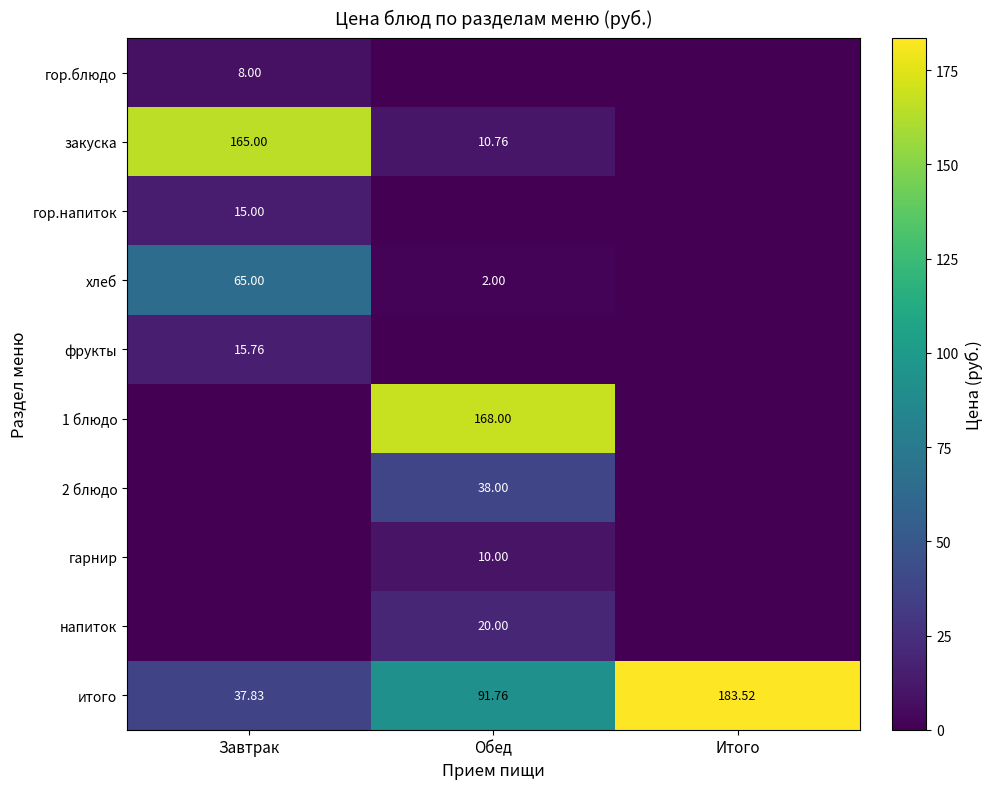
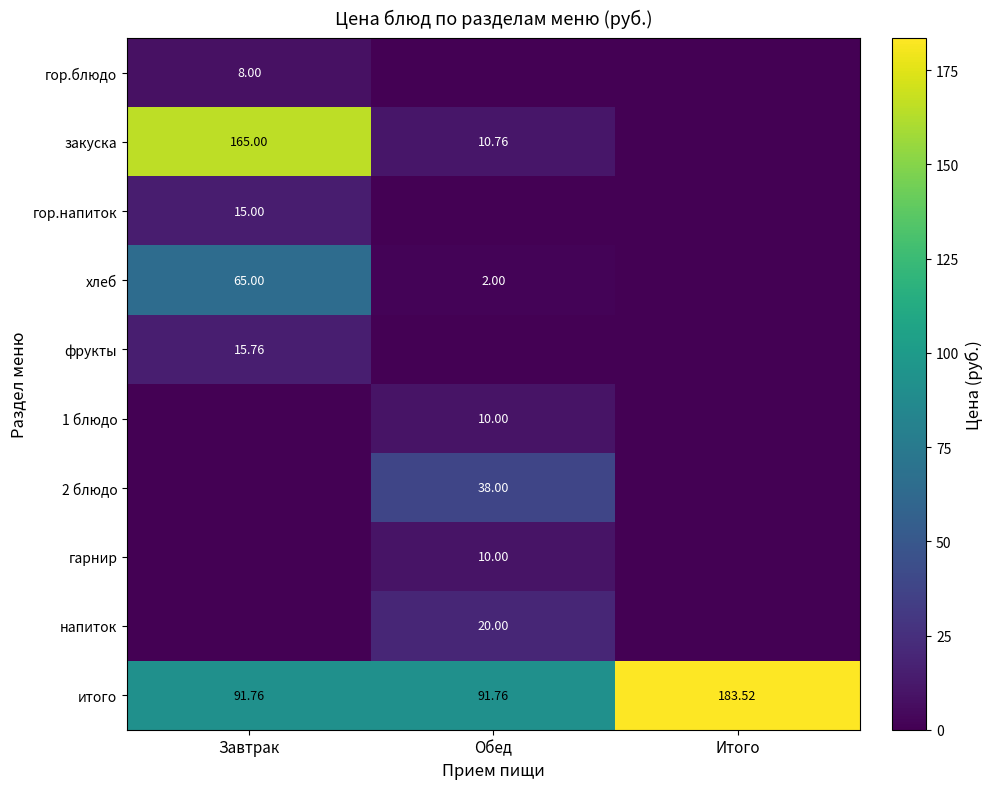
  {
    "гор.блюдо": {
      "Завтрак": 8.00
    },
    "закуска": {
      "Завтрак": 165.00,
      "Обед": 10.76
    },
    "гор.напиток": {
      "Завтрак": 15.00
    },
    "хлеб": {
      "Завтрак": 65.00,
      "Обед": 2.00
    },
    "фрукты": {
      "Завтрак": 15.76
    },
    "1 блюдо": {
-     "Обед": 168.00
+     "Обед": 10.00
    },
    "2 блюдо": {
      "Обед": 38.00
    },
    "гарнир": {
      "Обед": 10.00
    },
    "напиток": {
      "Обед": 20.00
    },
    "итого": {
-     "Завтрак": 37.83,
+     "Завтрак": 91.76,
      "Обед": 91.76,
      "Итого": 183.52
    }
  }
